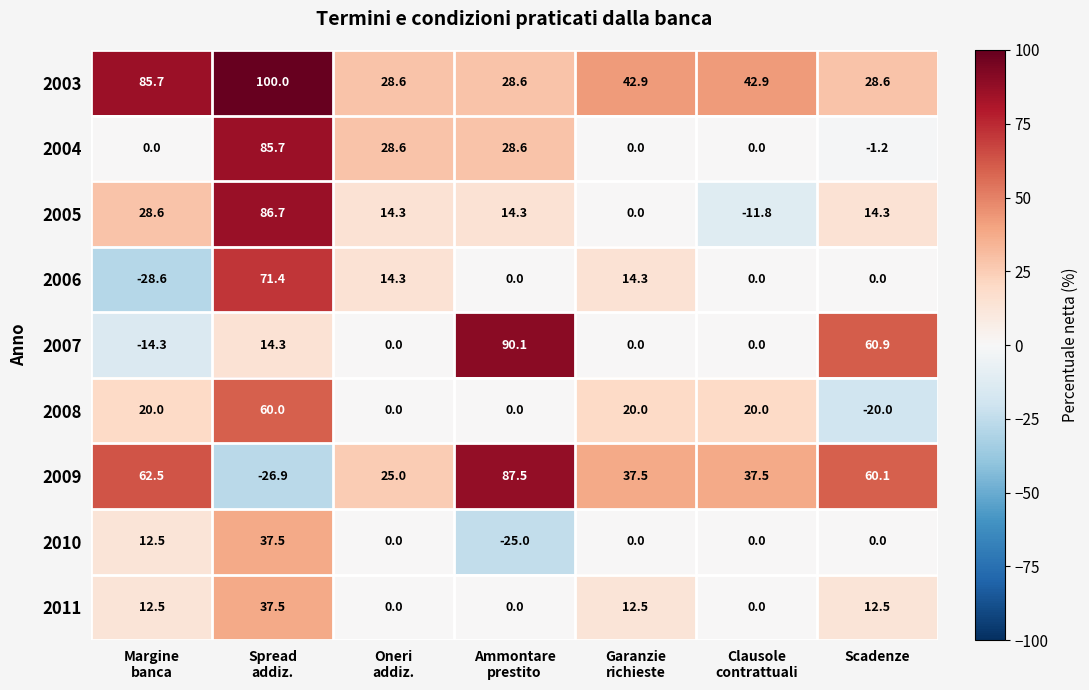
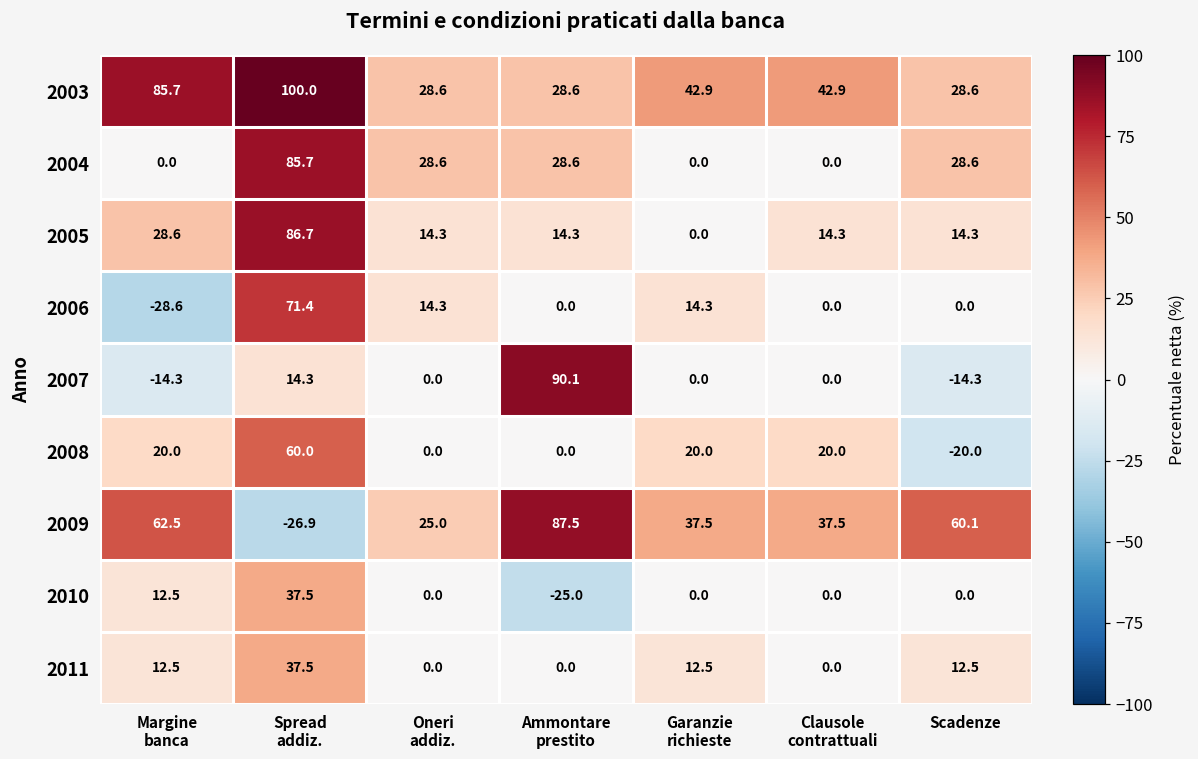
  {
    "2003": {
      "Margine banca": 85.7,
      "Spread addiz.": 100.0,
      "Oneri addiz.": 28.6,
      "Ammontare prestito": 28.6,
      "Garanzie richieste": 42.9,
      "Clausole contrattuali": 42.9,
      "Scadenze": 28.6
    },
    "2004": {
      "Margine banca": 0.0,
      "Spread addiz.": 85.7,
      "Oneri addiz.": 28.6,
      "Ammontare prestito": 28.6,
      "Garanzie richieste": 0.0,
      "Clausole contrattuali": 0.0,
-     "Scadenze": -1.2
+     "Scadenze": 28.6
    },
    "2005": {
      "Margine banca": 28.6,
      "Spread addiz.": 86.7,
      "Oneri addiz.": 14.3,
      "Ammontare prestito": 14.3,
      "Garanzie richieste": 0.0,
-     "Clausole contrattuali": -11.8,
+     "Clausole contrattuali": 14.3,
      "Scadenze": 14.3
    },
    "2006": {
      "Margine banca": -28.6,
      "Spread addiz.": 71.4,
      "Oneri addiz.": 14.3,
      "Ammontare prestito": 0.0,
      "Garanzie richieste": 14.3,
      "Clausole contrattuali": 0.0,
      "Scadenze": 0.0
    },
    "2007": {
      "Margine banca": -14.3,
      "Spread addiz.": 14.3,
      "Oneri addiz.": 0.0,
      "Ammontare prestito": 90.1,
      "Garanzie richieste": 0.0,
      "Clausole contrattuali": 0.0,
-     "Scadenze": 60.9
+     "Scadenze": -14.3
    },
    "2008": {
      "Margine banca": 20.0,
      "Spread addiz.": 60.0,
      "Oneri addiz.": 0.0,
      "Ammontare prestito": 0.0,
      "Garanzie richieste": 20.0,
      "Clausole contrattuali": 20.0,
      "Scadenze": -20.0
    },
    "2009": {
      "Margine banca": 62.5,
      "Spread addiz.": -26.9,
      "Oneri addiz.": 25.0,
      "Ammontare prestito": 87.5,
      "Garanzie richieste": 37.5,
      "Clausole contrattuali": 37.5,
      "Scadenze": 60.1
    },
    "2010": {
      "Margine banca": 12.5,
      "Spread addiz.": 37.5,
      "Oneri addiz.": 0.0,
      "Ammontare prestito": -25.0,
      "Garanzie richieste": 0.0,
      "Clausole contrattuali": 0.0,
      "Scadenze": 0.0
    },
    "2011": {
      "Margine banca": 12.5,
      "Spread addiz.": 37.5,
      "Oneri addiz.": 0.0,
      "Ammontare prestito": 0.0,
      "Garanzie richieste": 12.5,
      "Clausole contrattuali": 0.0,
      "Scadenze": 12.5
    }
  }
